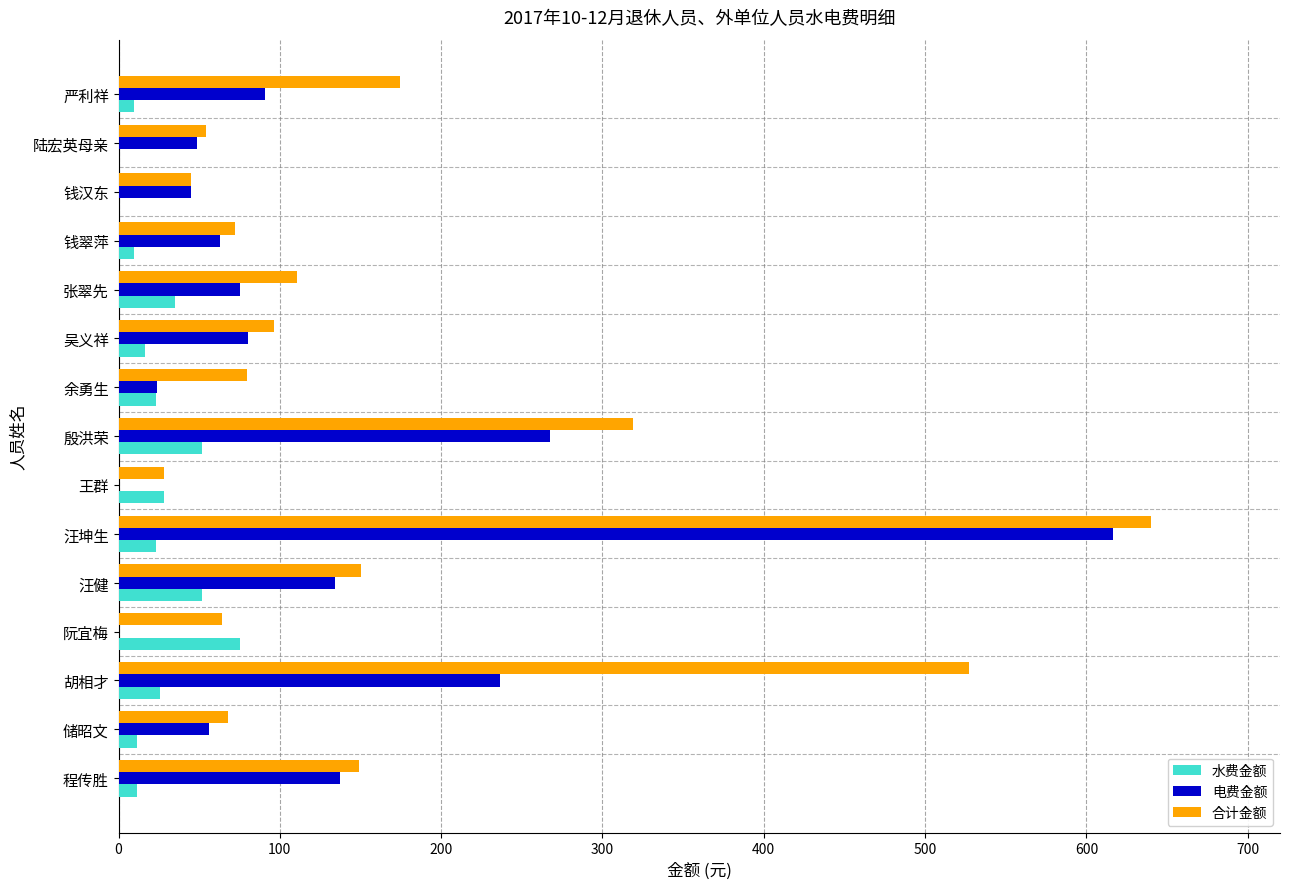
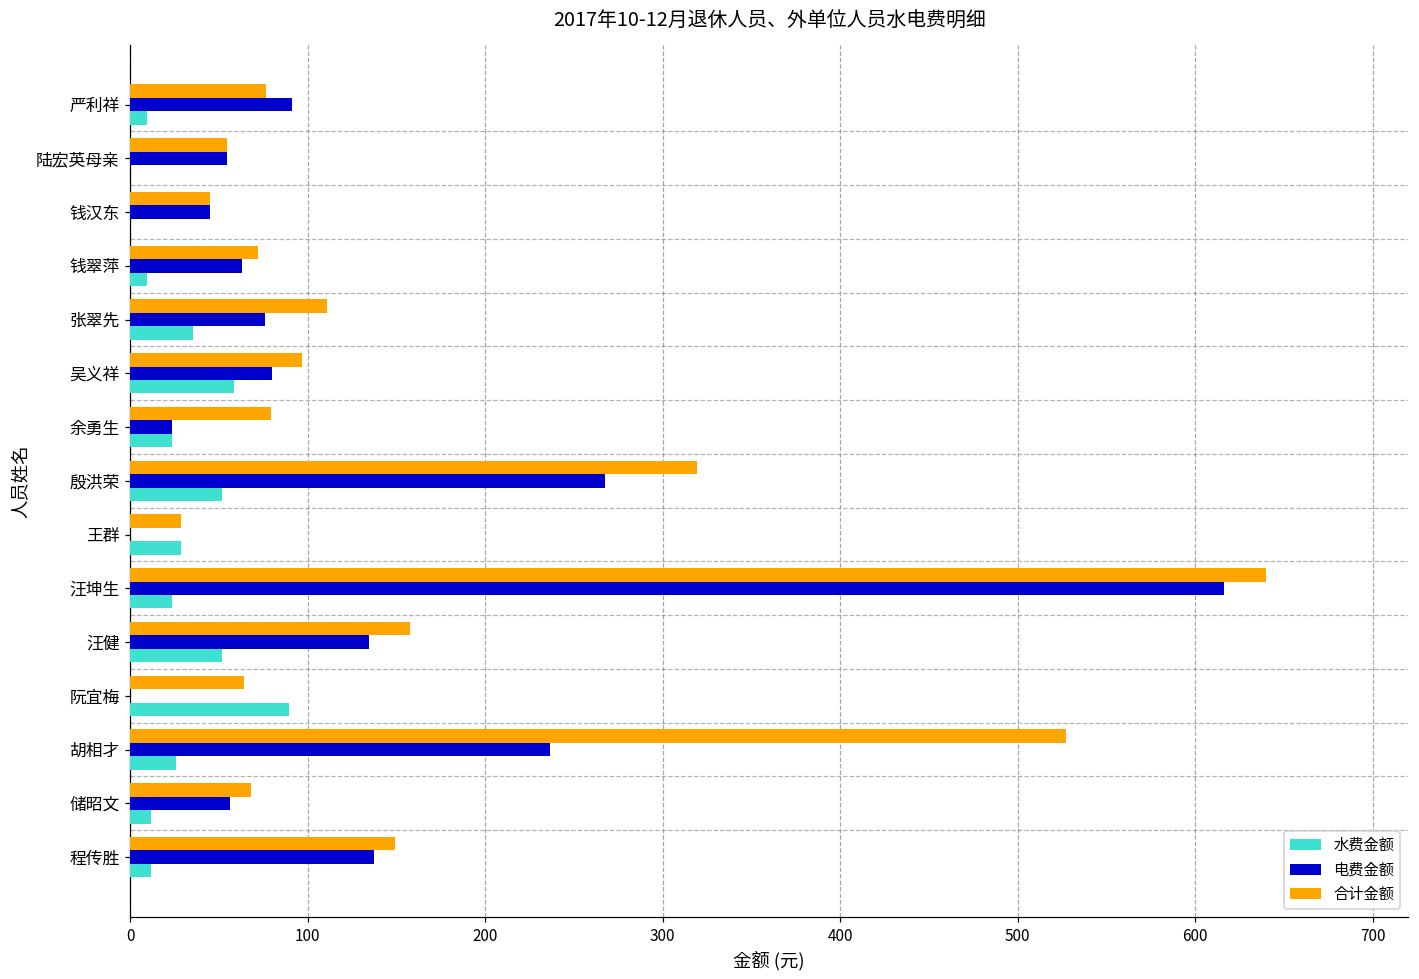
  {
    "水费金额": {
      "严利祥": 9,
      "陆宏英母亲": 0,
      "钱汉东": 0,
      "钱翠萍": 9,
      "张翠先": 35,
-     "吴义祥": 16,
+     "吴义祥": 58,
      "余勇生": 23,
      "殷洪荣": 51,
      "王群": 28,
      "汪坤生": 23,
      "汪健": 52,
-     "阮宜梅": 75,
+     "阮宜梅": 90,
      "胡相才": 26,
      "储昭文": 12,
      "程传胜": 12
    },
    "电费金额": {
      "严利祥": 91,
-     "陆宏英母亲": 49,
+     "陆宏英母亲": 54,
      "钱汉东": 45,
      "钱翠萍": 63,
      "张翠先": 76,
      "吴义祥": 80,
      "余勇生": 24,
      "殷洪荣": 268,
      "王群": 0,
      "汪坤生": 617,
      "汪健": 134,
      "阮宜梅": 0,
      "胡相才": 236,
      "储昭文": 56,
      "程传胜": 137
    },
    "合计金额": {
-     "严利祥": 174,
+     "严利祥": 77,
      "陆宏英母亲": 54,
      "钱汉东": 45,
      "钱翠萍": 72,
      "张翠先": 111,
      "吴义祥": 96,
      "余勇生": 79,
      "殷洪荣": 319,
      "王群": 28,
      "汪坤生": 640,
-     "汪健": 150,
+     "汪健": 158,
      "阮宜梅": 64,
      "胡相才": 527,
      "储昭文": 68,
      "程传胜": 149
    }
  }
